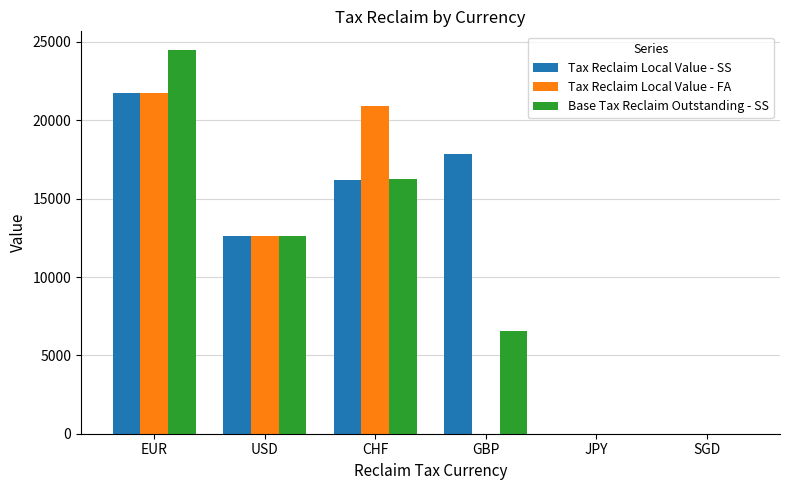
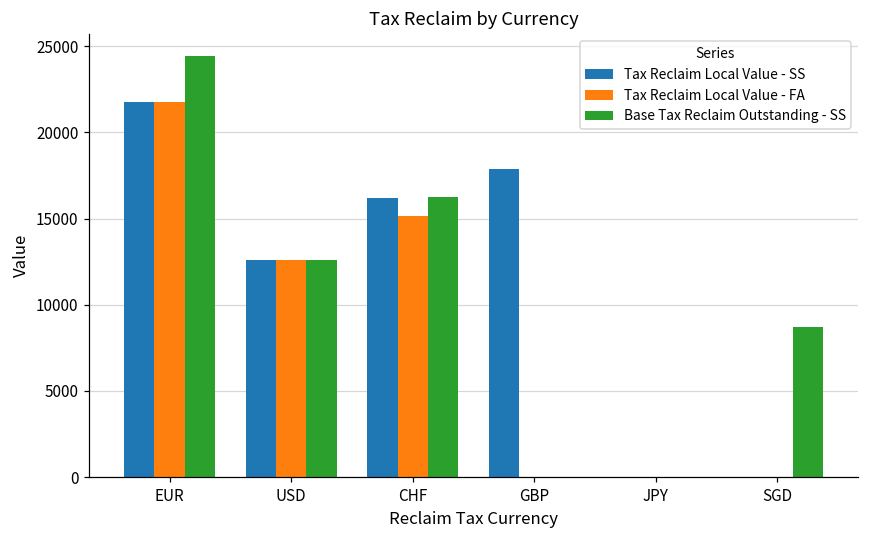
  {
    "Tax Reclaim Local Value - SS": {
      "EUR": 21800,
      "USD": 12600,
      "CHF": 16200,
      "GBP": 17900,
      "JPY": 0,
      "SGD": 0
    },
    "Tax Reclaim Local Value - FA": {
      "EUR": 21800,
      "USD": 12600,
-     "CHF": 20900,
+     "CHF": 15100,
      "GBP": 0,
      "JPY": 0,
      "SGD": 0
    },
    "Base Tax Reclaim Outstanding - SS": {
      "EUR": 24500,
      "USD": 12600,
      "CHF": 16200,
-     "GBP": 6600,
+     "GBP": 0,
      "JPY": 0,
-     "SGD": 0
+     "SGD": 8700
    }
  }
